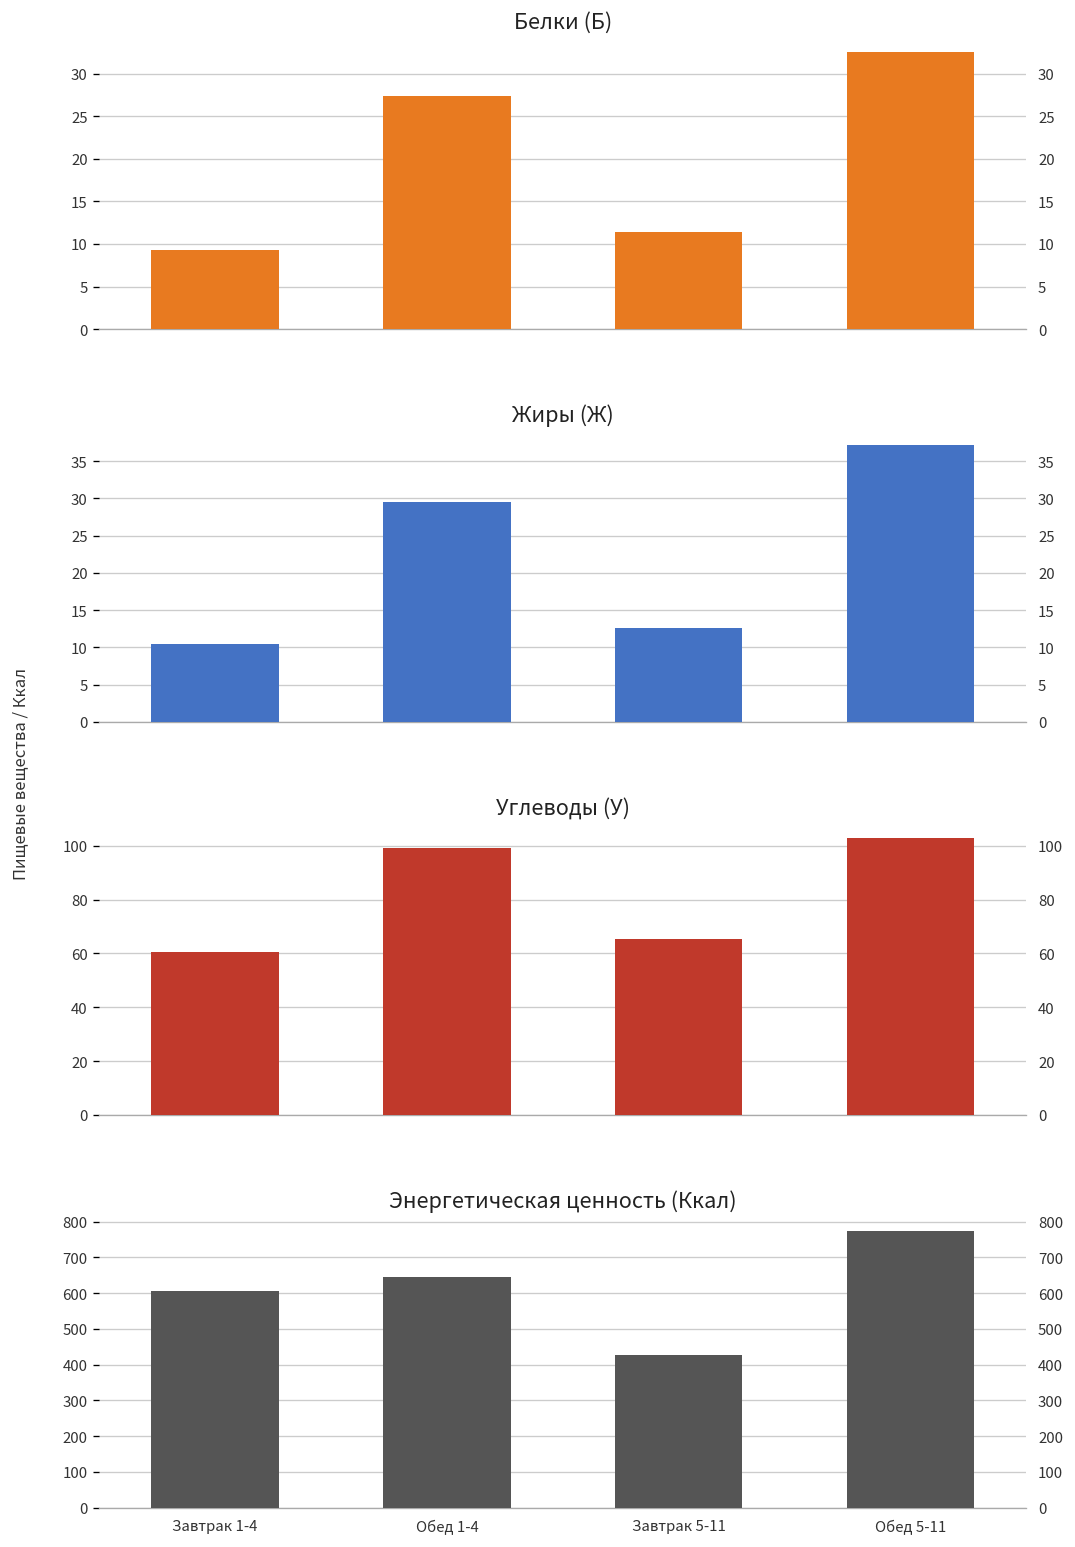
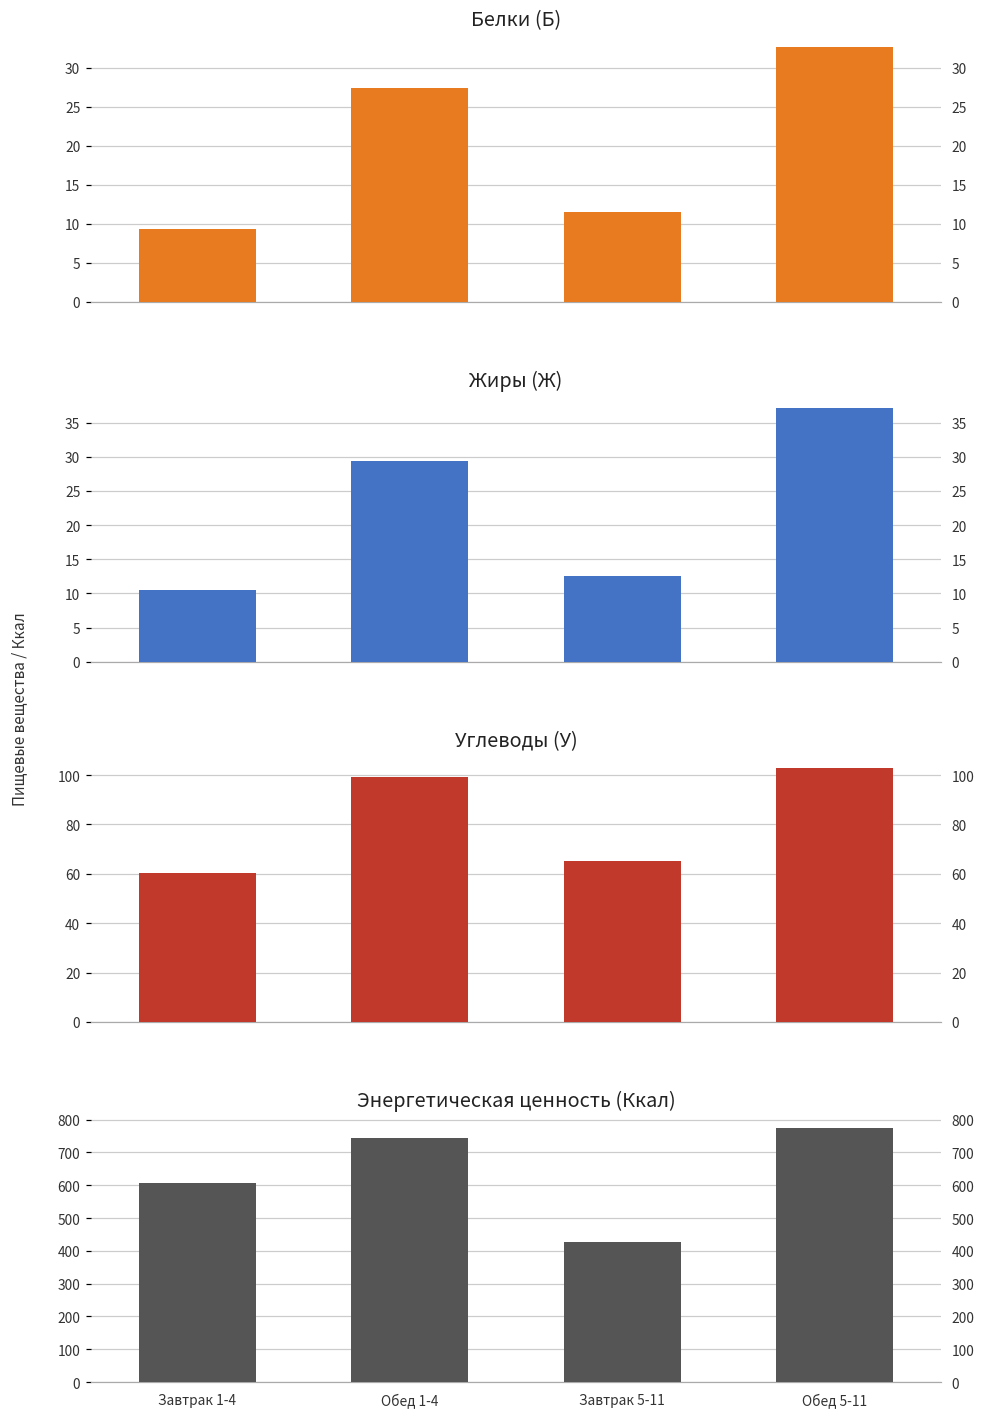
  {
    "Энергетическая ценность (Ккал)": {
      "Завтрак 1-4": 610,
-     "Обед 1-4": 650,
+     "Обед 1-4": 740,
      "Завтрак 5-11": 430,
      "Обед 5-11": 770
    }
  }
